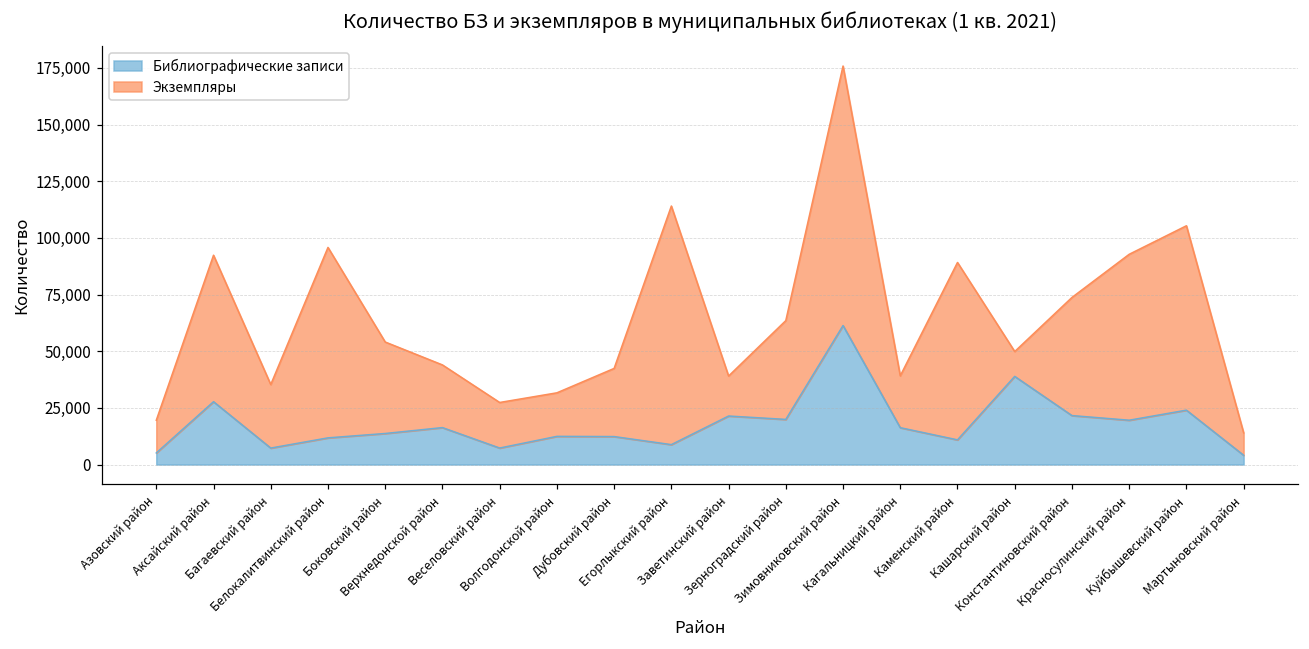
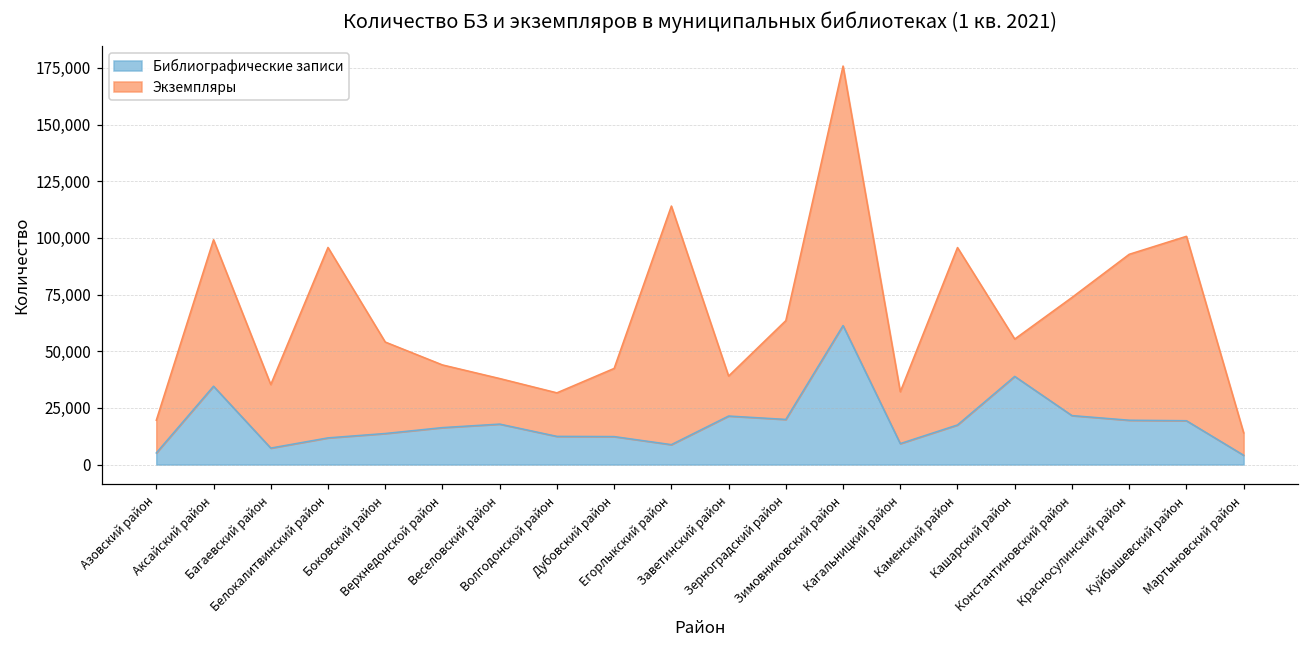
  {
    "Библиографические записи": {
      "Азовский район": "5,000",
-     "Аксайский район": "28,000",
+     "Аксайский район": "35,000",
      "Багаевский район": "7,000",
      "Белокалитвинский район": "12,000",
      "Боковский район": "14,000",
      "Верхнедонской район": "16,000",
-     "Веселовский район": "7,000",
+     "Веселовский район": "18,000",
      "Волгодонской район": "12,000",
      "Дубовский район": "12,000",
      "Егорлыкский район": "9,000",
      "Заветинский район": "21,000",
      "Зерноградский район": "20,000",
      "Зимовниковский район": "61,000",
-     "Кагальницкий район": "16,000",
-     "Каменский район": "11,000",
+     "Кагальницкий район": "9,000",
+     "Каменский район": "17,000",
      "Кашарский район": "39,000",
      "Константиновский район": "22,000",
      "Красносулинский район": "20,000",
-     "Куйбышевский район": "24,000",
+     "Куйбышевский район": "19,000",
      "Мартыновский район": "4,000"
    },
    "Экземпляры": {
      "Азовский район": "14,000",
      "Аксайский район": "65,000",
      "Багаевский район": "28,000",
      "Белокалитвинский район": "84,000",
      "Боковский район": "40,000",
      "Верхнедонской район": "28,000",
      "Веселовский район": "20,000",
      "Волгодонской район": "19,000",
      "Дубовский район": "30,000",
      "Егорлыкский район": "105,000",
      "Заветинский район": "18,000",
      "Зерноградский район": "44,000",
      "Зимовниковский район": "115,000",
      "Кагальницкий район": "23,000",
      "Каменский район": "78,000",
-     "Кашарский район": "11,000",
+     "Кашарский район": "16,000",
      "Константиновский район": "52,000",
      "Красносулинский район": "73,000",
      "Куйбышевский район": "81,000",
      "Мартыновский район": "10,000"
    }
  }
